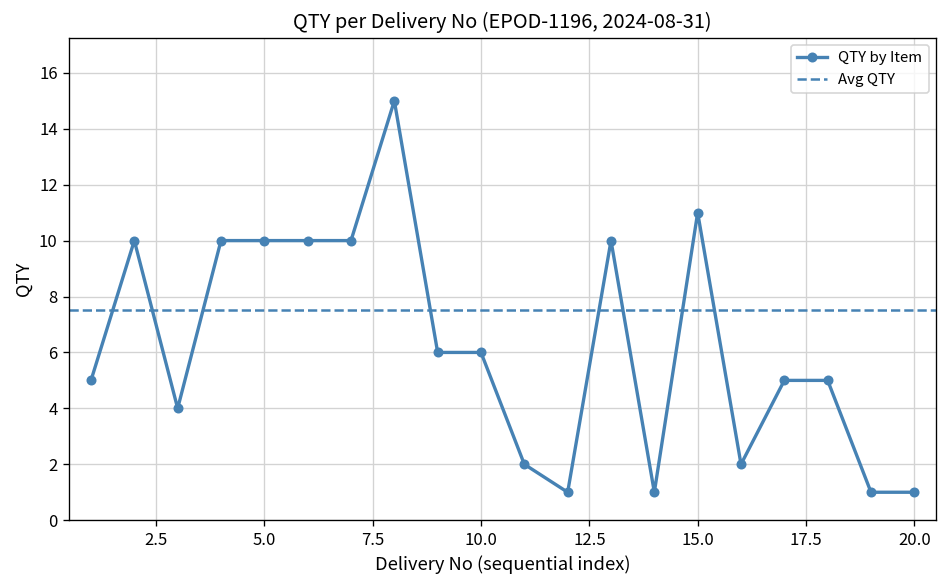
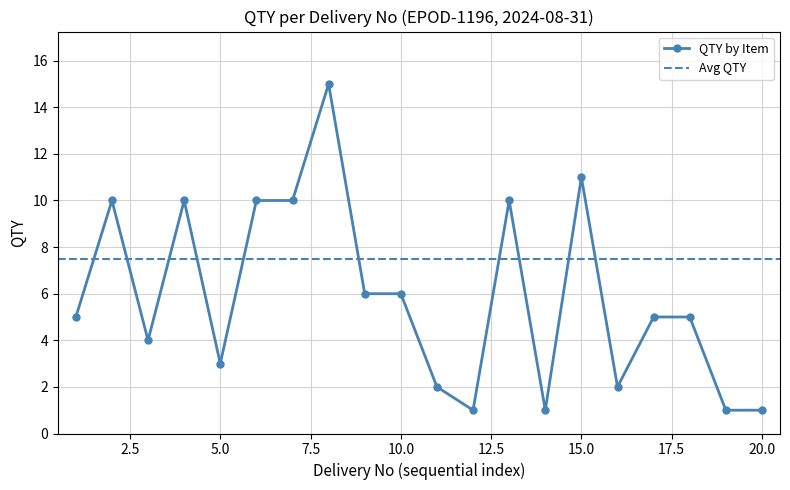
  {
-   "5.0": 10,
+   "5.0": 3,
    "10.0": 6,
    "15.0": 11,
    "20.0": 1
  }
